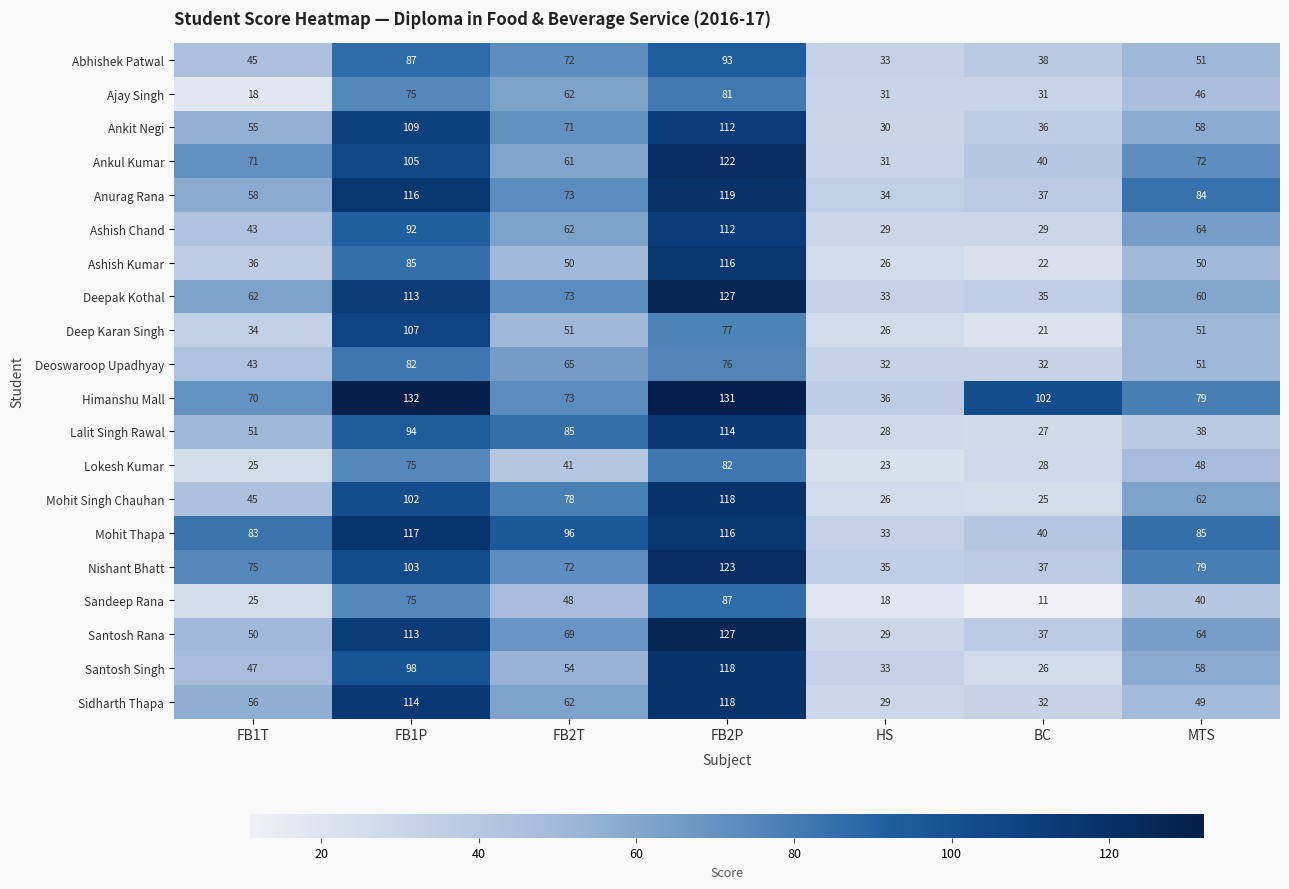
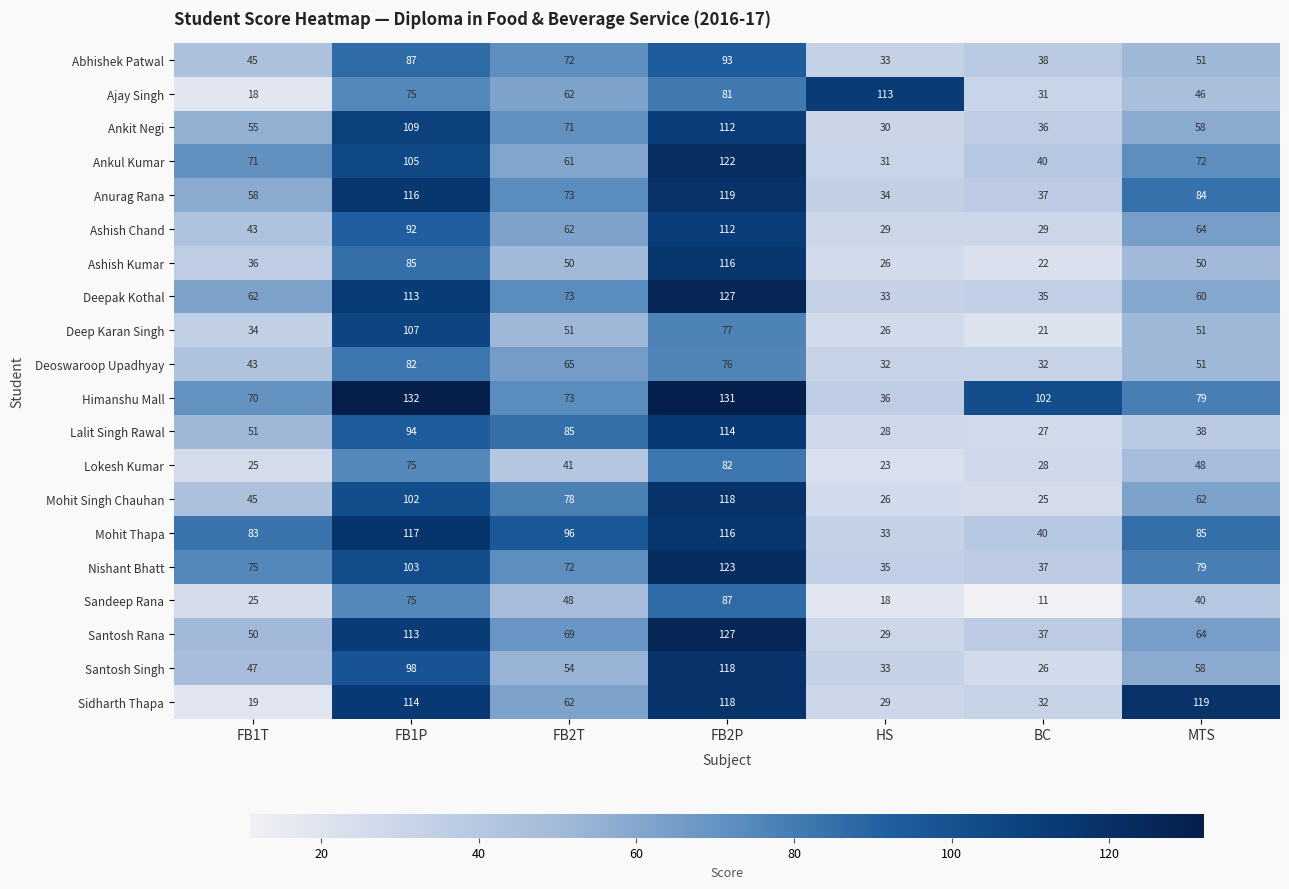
  {
    "Abhishek Patwal": {
      "FB1T": 45,
      "FB1P": 87,
      "FB2T": 72,
      "FB2P": 93,
      "HS": 33,
      "BC": 38,
      "MTS": 51
    },
    "Ajay Singh": {
      "FB1T": 18,
      "FB1P": 75,
      "FB2T": 62,
      "FB2P": 81,
-     "HS": 31,
+     "HS": 113,
      "BC": 31,
      "MTS": 46
    },
    "Ankit Negi": {
      "FB1T": 55,
      "FB1P": 109,
      "FB2T": 71,
      "FB2P": 112,
      "HS": 30,
      "BC": 36,
      "MTS": 58
    },
    "Ankul Kumar": {
      "FB1T": 71,
      "FB1P": 105,
      "FB2T": 61,
      "FB2P": 122,
      "HS": 31,
      "BC": 40,
      "MTS": 72
    },
    "Anurag Rana": {
      "FB1T": 58,
      "FB1P": 116,
      "FB2T": 73,
      "FB2P": 119,
      "HS": 34,
      "BC": 37,
      "MTS": 84
    },
    "Ashish Chand": {
      "FB1T": 43,
      "FB1P": 92,
      "FB2T": 62,
      "FB2P": 112,
      "HS": 29,
      "BC": 29,
      "MTS": 64
    },
    "Ashish Kumar": {
      "FB1T": 36,
      "FB1P": 85,
      "FB2T": 50,
      "FB2P": 116,
      "HS": 26,
      "BC": 22,
      "MTS": 50
    },
    "Deepak Kothal": {
      "FB1T": 62,
      "FB1P": 113,
      "FB2T": 73,
      "FB2P": 127,
      "HS": 33,
      "BC": 35,
      "MTS": 60
    },
    "Deep Karan Singh": {
      "FB1T": 34,
      "FB1P": 107,
      "FB2T": 51,
      "FB2P": 77,
      "HS": 26,
      "BC": 21,
      "MTS": 51
    },
    "Deoswaroop Upadhyay": {
      "FB1T": 43,
      "FB1P": 82,
      "FB2T": 65,
      "FB2P": 76,
      "HS": 32,
      "BC": 32,
      "MTS": 51
    },
    "Himanshu Mall": {
      "FB1T": 70,
      "FB1P": 132,
      "FB2T": 73,
      "FB2P": 131,
      "HS": 36,
      "BC": 102,
      "MTS": 79
    },
    "Lalit Singh Rawal": {
      "FB1T": 51,
      "FB1P": 94,
      "FB2T": 85,
      "FB2P": 114,
      "HS": 28,
      "BC": 27,
      "MTS": 38
    },
    "Lokesh Kumar": {
      "FB1T": 25,
      "FB1P": 75,
      "FB2T": 41,
      "FB2P": 82,
      "HS": 23,
      "BC": 28,
      "MTS": 48
    },
    "Mohit Singh Chauhan": {
      "FB1T": 45,
      "FB1P": 102,
      "FB2T": 78,
      "FB2P": 118,
      "HS": 26,
      "BC": 25,
      "MTS": 62
    },
    "Mohit Thapa": {
      "FB1T": 83,
      "FB1P": 117,
      "FB2T": 96,
      "FB2P": 116,
      "HS": 33,
      "BC": 40,
      "MTS": 85
    },
    "Nishant Bhatt": {
      "FB1T": 75,
      "FB1P": 103,
      "FB2T": 72,
      "FB2P": 123,
      "HS": 35,
      "BC": 37,
      "MTS": 79
    },
    "Sandeep Rana": {
      "FB1T": 25,
      "FB1P": 75,
      "FB2T": 48,
      "FB2P": 87,
      "HS": 18,
      "BC": 11,
      "MTS": 40
    },
    "Santosh Rana": {
      "FB1T": 50,
      "FB1P": 113,
      "FB2T": 69,
      "FB2P": 127,
      "HS": 29,
      "BC": 37,
      "MTS": 64
    },
    "Santosh Singh": {
      "FB1T": 47,
      "FB1P": 98,
      "FB2T": 54,
      "FB2P": 118,
      "HS": 33,
      "BC": 26,
      "MTS": 58
    },
    "Sidharth Thapa": {
-     "FB1T": 56,
+     "FB1T": 19,
      "FB1P": 114,
      "FB2T": 62,
      "FB2P": 118,
      "HS": 29,
      "BC": 32,
-     "MTS": 49
+     "MTS": 119
    }
  }
